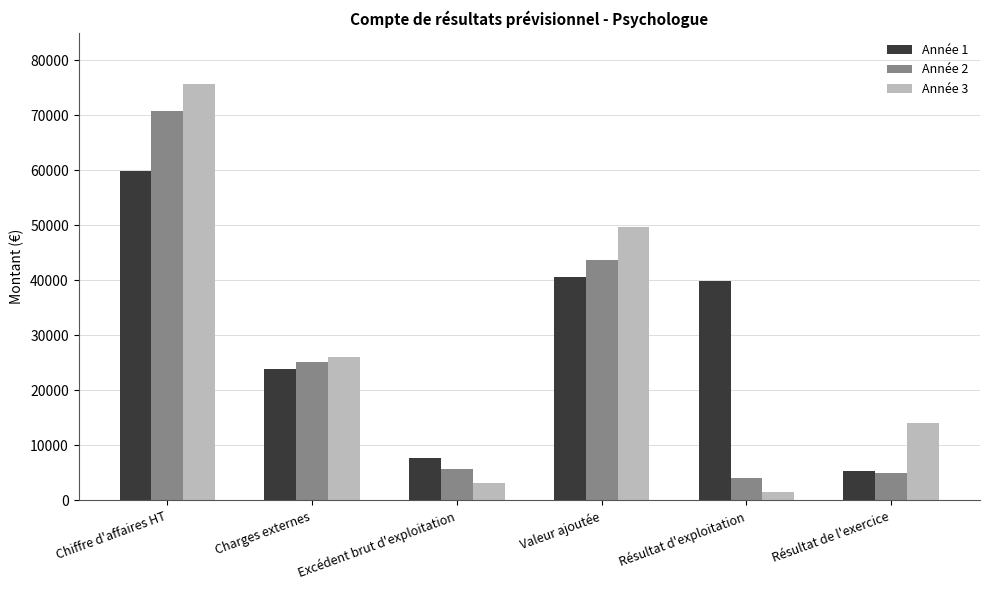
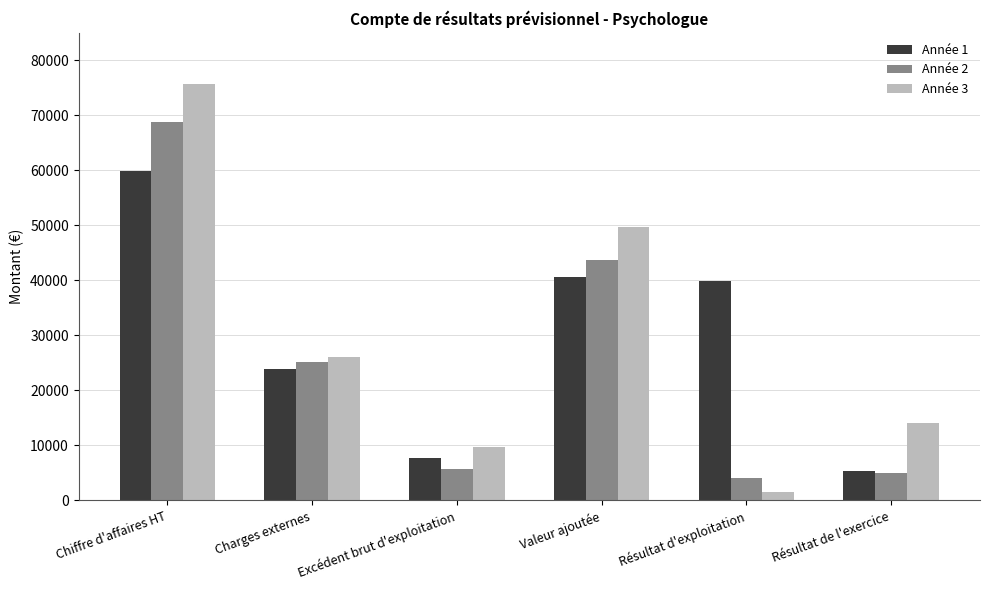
  {
    "Année 1": {
      "Chiffre d'affaires HT": 60000,
      "Charges externes": 24000,
      "Excédent brut d'exploitation": 8000,
      "Valeur ajoutée": 41000,
      "Résultat d'exploitation": 40000,
      "Résultat de l'exercice": 5000
    },
    "Année 2": {
-     "Chiffre d'affaires HT": 71000,
+     "Chiffre d'affaires HT": 69000,
      "Charges externes": 25000,
      "Excédent brut d'exploitation": 6000,
      "Valeur ajoutée": 44000,
      "Résultat d'exploitation": 4000,
      "Résultat de l'exercice": 5000
    },
    "Année 3": {
      "Chiffre d'affaires HT": 76000,
      "Charges externes": 26000,
-     "Excédent brut d'exploitation": 3000,
+     "Excédent brut d'exploitation": 10000,
      "Valeur ajoutée": 50000,
      "Résultat d'exploitation": 1000,
      "Résultat de l'exercice": 14000
    }
  }
